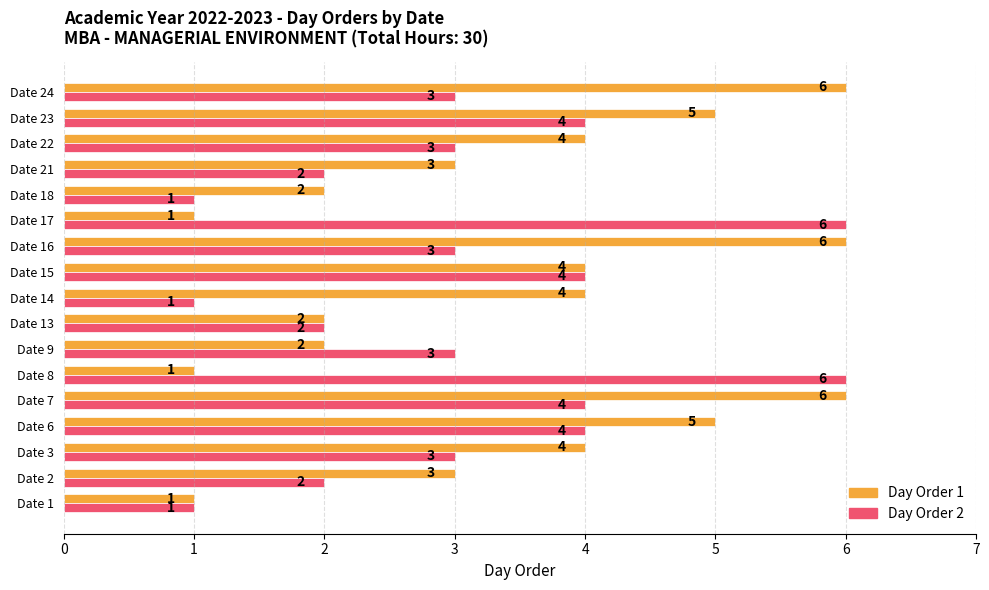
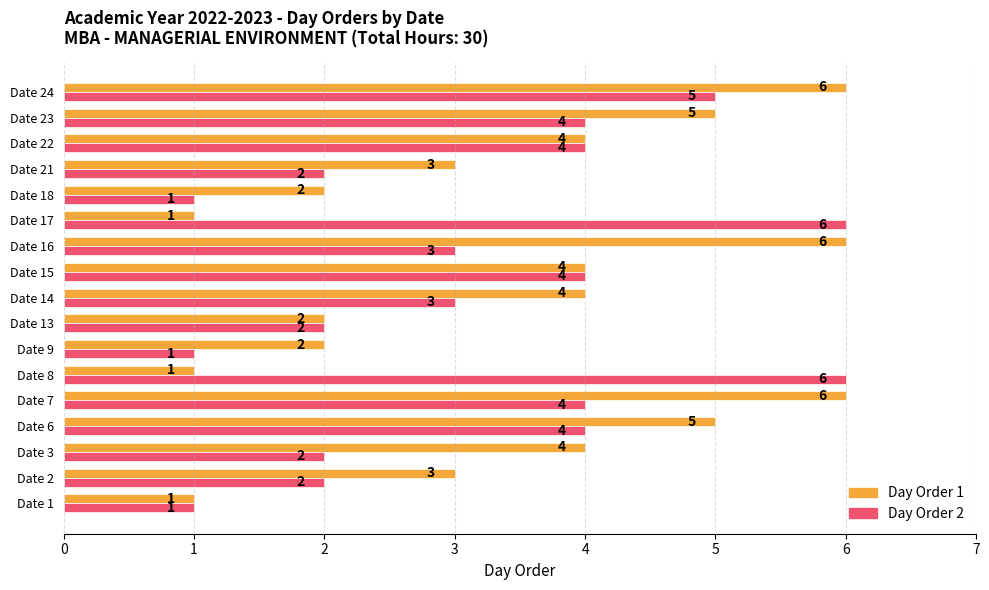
  {
    "Day Order 1": {
      "Date 24": 6,
      "Date 23": 5,
      "Date 21": 3,
      "Date 18": 2,
      "Date 17": 1,
      "Date 16": 6,
      "Date 14": 4,
      "Date 9": 2,
      "Date 8": 1,
      "Date 7": 6,
      "Date 6": 5,
      "Date 3": 4,
      "Date 2": 3
    },
    "Day Order 2": {
-     "Date 24": 3,
+     "Date 24": 5,
      "Date 23": 4,
-     "Date 22": 3,
+     "Date 22": 4,
      "Date 21": 2,
      "Date 18": 1,
      "Date 17": 6,
      "Date 16": 3,
-     "Date 14": 1,
-     "Date 9": 3,
+     "Date 14": 3,
+     "Date 9": 1,
      "Date 8": 6,
      "Date 7": 4,
      "Date 6": 4,
-     "Date 3": 3,
+     "Date 3": 2,
      "Date 2": 2
    }
  }
